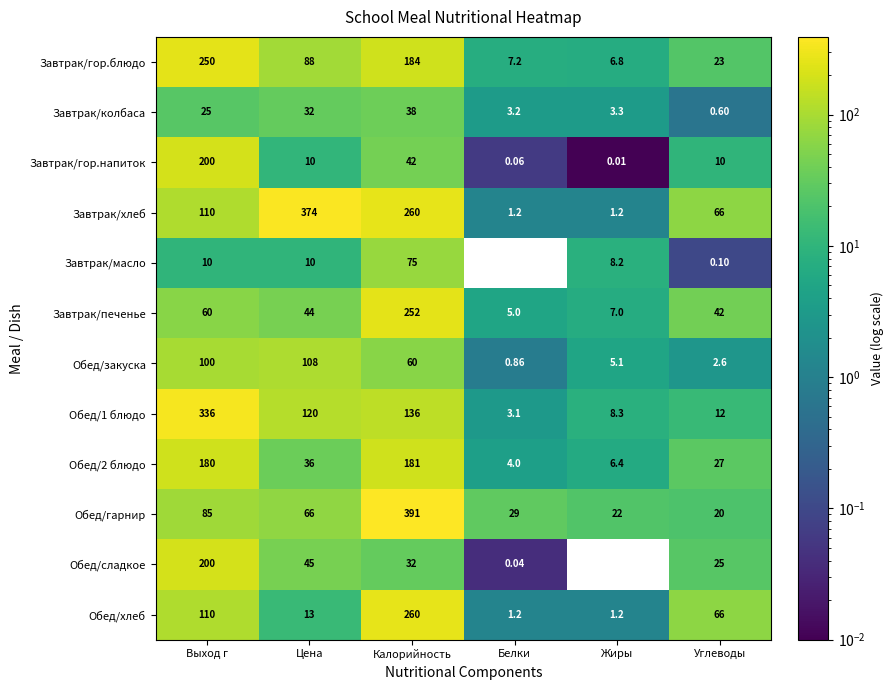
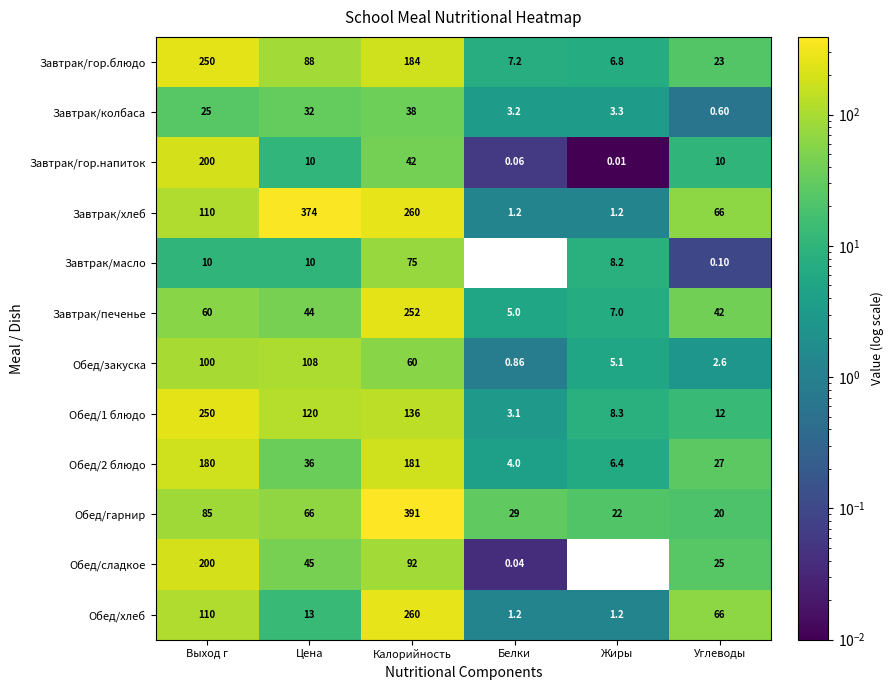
  {
    "Завтрак/гор.блюдо": {
      "Выход г": 250,
      "Цена": 88,
      "Калорийность": 184,
      "Белки": 7.2,
      "Жиры": 6.8,
      "Углеводы": 23
    },
    "Завтрак/колбаса": {
      "Выход г": 25,
      "Цена": 32,
      "Калорийность": 38,
      "Белки": 3.2,
      "Жиры": 3.3,
      "Углеводы": 0.60
    },
    "Завтрак/гор.напиток": {
      "Выход г": 200,
      "Цена": 10,
      "Калорийность": 42,
      "Белки": 0.06,
      "Жиры": 0.01,
      "Углеводы": 10
    },
    "Завтрак/хлеб": {
      "Выход г": 110,
      "Цена": 374,
      "Калорийность": 260,
      "Белки": 1.2,
      "Жиры": 1.2,
      "Углеводы": 66
    },
    "Завтрак/масло": {
      "Выход г": 10,
      "Цена": 10,
      "Калорийность": 75,
      "Жиры": 8.2,
      "Углеводы": 0.10
    },
    "Завтрак/печенье": {
      "Выход г": 60,
      "Цена": 44,
      "Калорийность": 252,
      "Белки": 5.0,
      "Жиры": 7.0,
      "Углеводы": 42
    },
    "Обед/закуска": {
      "Выход г": 100,
      "Цена": 108,
      "Калорийность": 60,
      "Белки": 0.86,
      "Жиры": 5.1,
      "Углеводы": 2.6
    },
    "Обед/1 блюдо": {
-     "Выход г": 336,
+     "Выход г": 250,
      "Цена": 120,
      "Калорийность": 136,
      "Белки": 3.1,
      "Жиры": 8.3,
      "Углеводы": 12
    },
    "Обед/2 блюдо": {
      "Выход г": 180,
      "Цена": 36,
      "Калорийность": 181,
      "Белки": 4.0,
      "Жиры": 6.4,
      "Углеводы": 27
    },
    "Обед/гарнир": {
      "Выход г": 85,
      "Цена": 66,
      "Калорийность": 391,
      "Белки": 29,
      "Жиры": 22,
      "Углеводы": 20
    },
    "Обед/сладкое": {
      "Выход г": 200,
      "Цена": 45,
-     "Калорийность": 32,
+     "Калорийность": 92,
      "Белки": 0.04,
      "Углеводы": 25
    },
    "Обед/хлеб": {
      "Выход г": 110,
      "Цена": 13,
      "Калорийность": 260,
      "Белки": 1.2,
      "Жиры": 1.2,
      "Углеводы": 66
    }
  }
